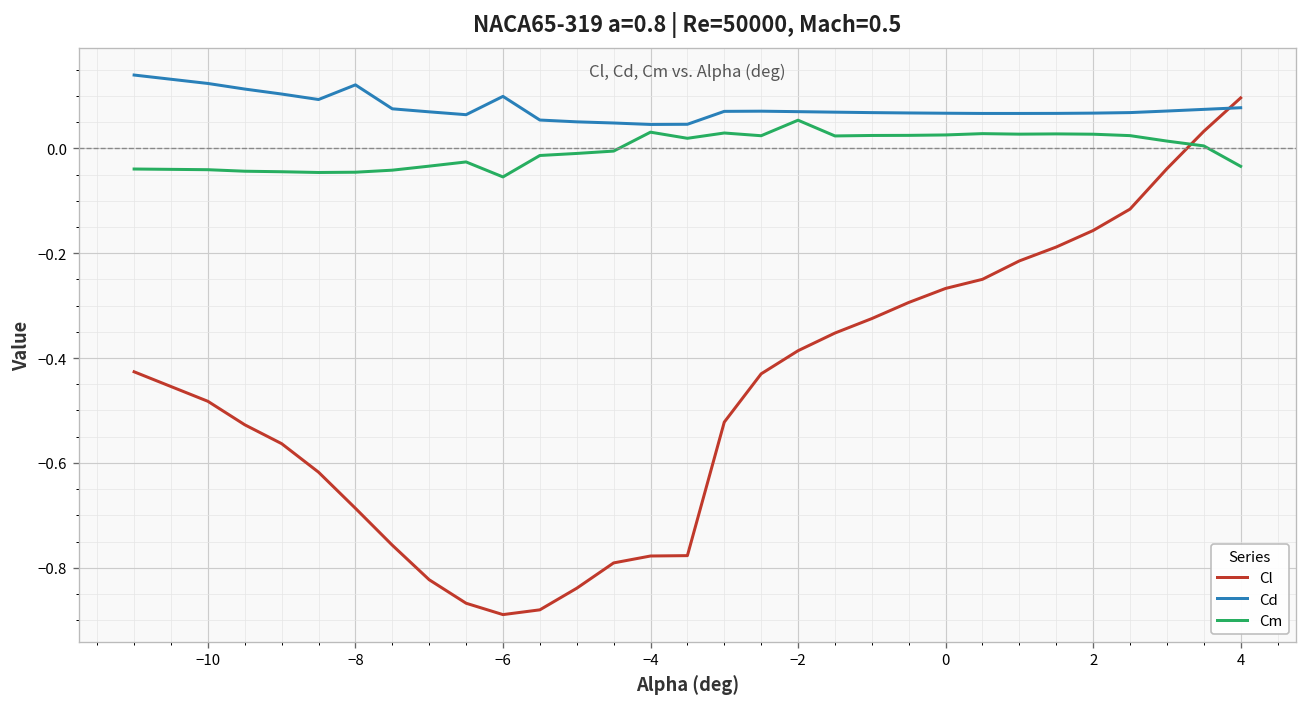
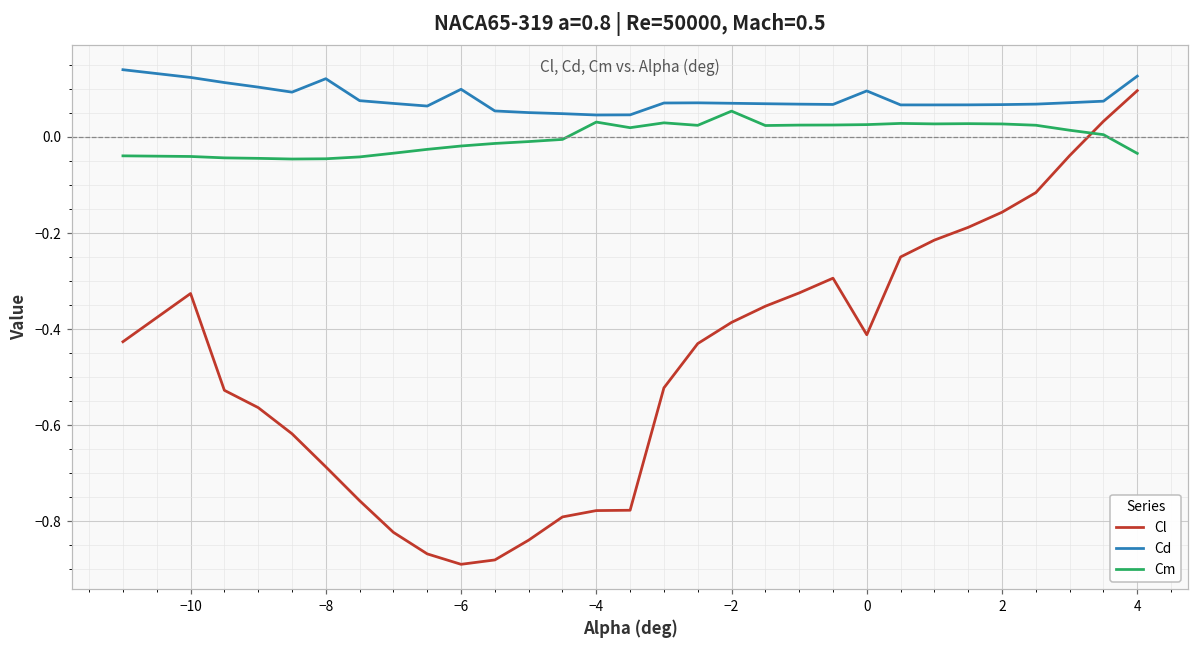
  {
    "Cl": {
-     "−10": -0.48,
+     "−10": -0.33,
      "−8": -0.69,
      "−6": -0.89,
      "−4": -0.78,
      "−2": -0.39,
-     "0": -0.27,
+     "0": -0.41,
      "2": -0.16,
      "4": 0.10
    },
    "Cd": {
      "−10": 0.12,
      "−8": 0.12,
      "−6": 0.10,
      "−4": 0.05,
      "−2": 0.07,
-     "0": 0.07,
+     "0": 0.10,
      "2": 0.07,
-     "4": 0.08
+     "4": 0.13
    },
    "Cm": {
      "−10": -0.04,
      "−8": -0.05,
-     "−6": -0.05,
+     "−6": -0.02,
      "−4": 0.03,
      "−2": 0.05,
      "0": 0.03,
      "2": 0.03,
      "4": -0.03
    }
  }
